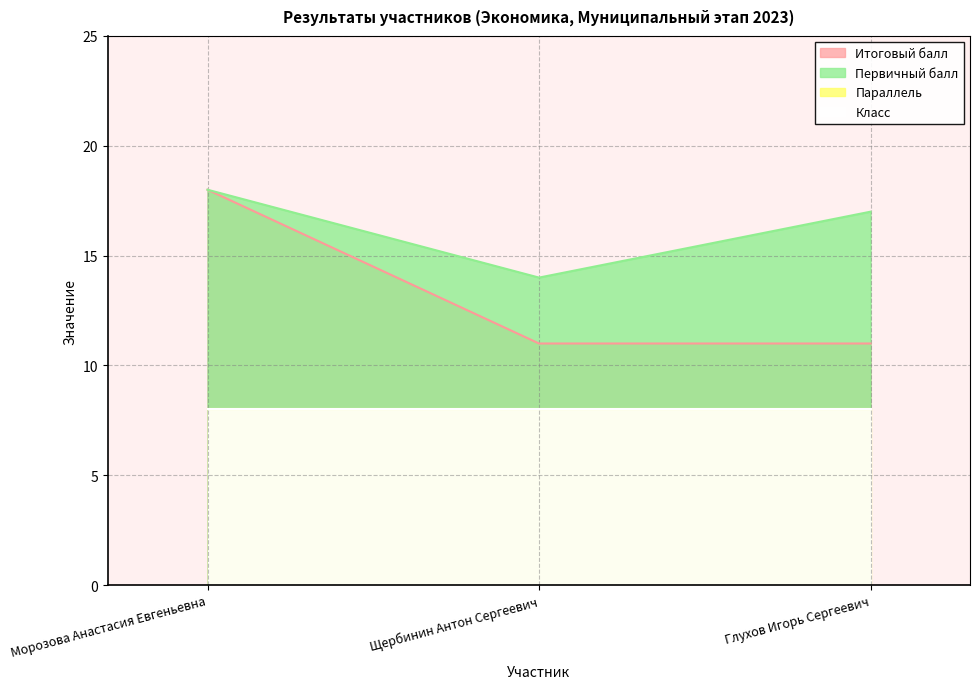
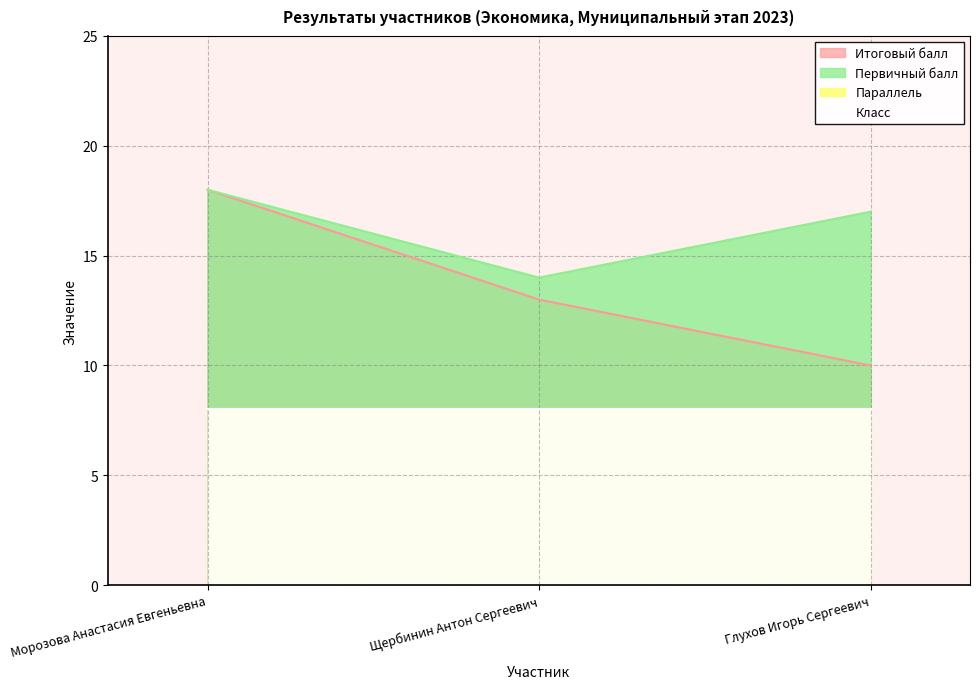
  {
    "Итоговый балл": {
-     "Щербинин Антон Сергеевич": 11,
-     "Глухов Игорь Сергеевич": 11
+     "Щербинин Антон Сергеевич": 13,
+     "Глухов Игорь Сергеевич": 10
    },
    "Первичный балл": {
      "Щербинин Антон Сергеевич": 14,
      "Глухов Игорь Сергеевич": 17
    },
    "Класс": {
      "Морозова Анастасия Евгеньевна": 8,
      "Щербинин Антон Сергеевич": 8,
      "Глухов Игорь Сергеевич": 8
    }
  }
